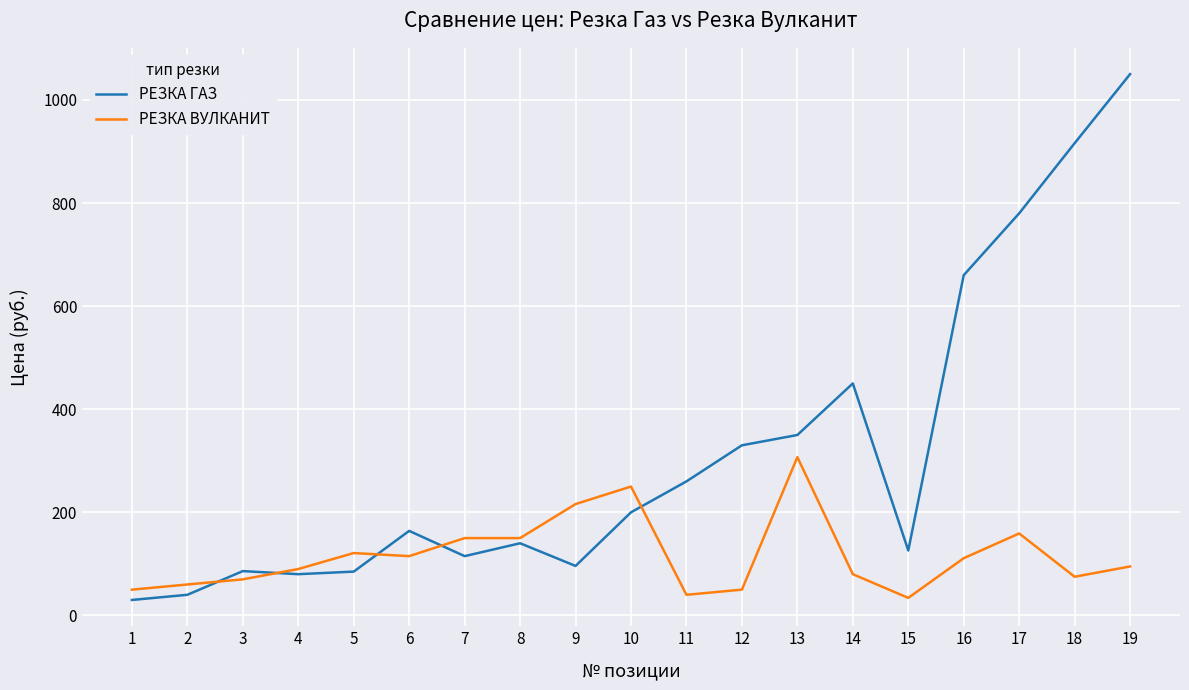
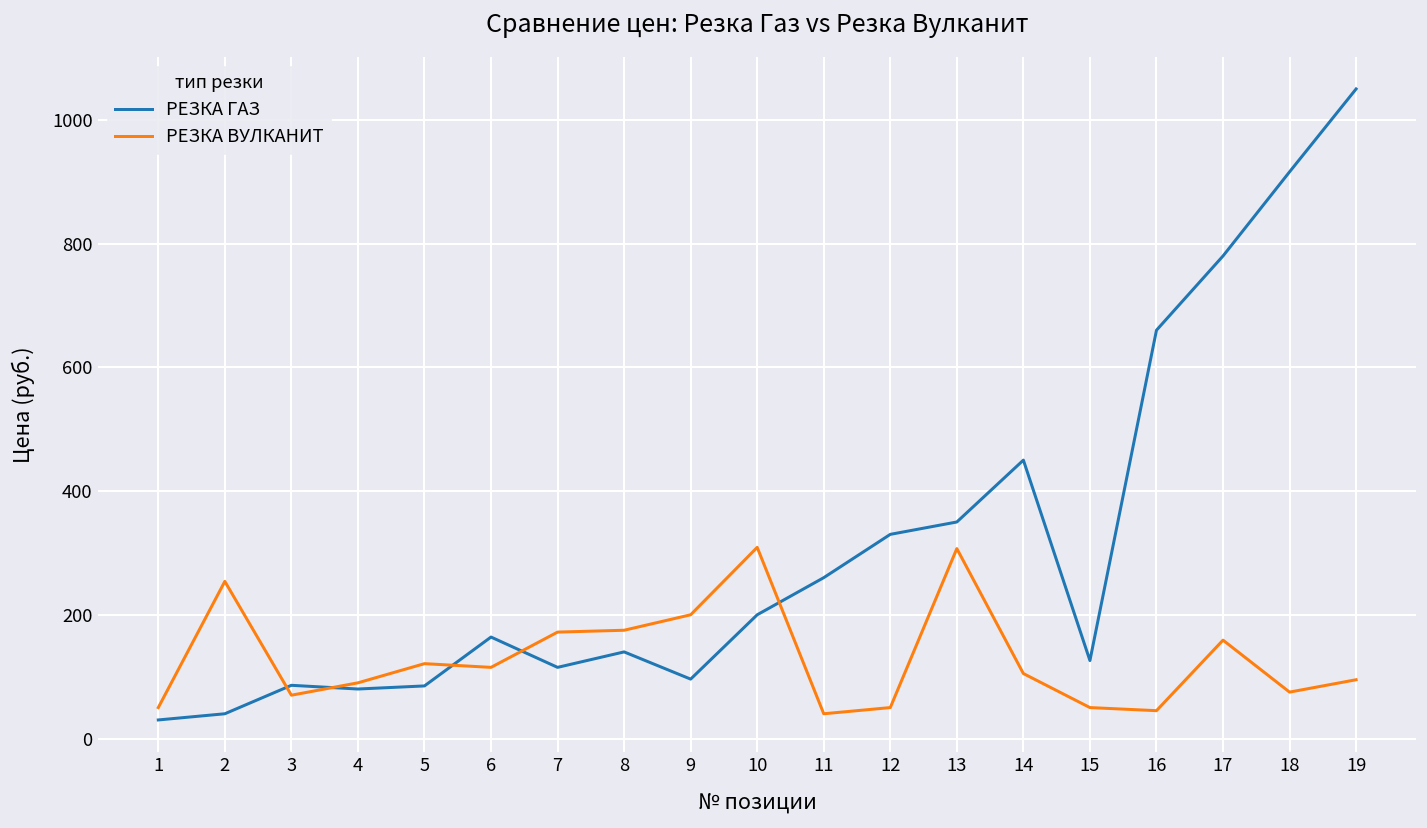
  {
    "РЕЗКА ГАЗ": {
      "1": 30,
      "2": 40,
      "3": 90,
      "4": 80,
      "5": 90,
      "6": 160,
      "7": 120,
      "8": 140,
      "9": 100,
      "10": 200,
      "11": 260,
      "12": 330,
      "13": 350,
      "14": 450,
      "15": 130,
      "16": 660,
      "17": 780,
      "18": 920,
      "19": 1050
    },
    "РЕЗКА ВУЛКАНИТ": {
      "1": 50,
-     "2": 60,
+     "2": 250,
      "3": 70,
      "4": 90,
      "5": 120,
      "6": 120,
-     "7": 150,
-     "8": 150,
-     "9": 220,
-     "10": 250,
+     "7": 170,
+     "8": 180,
+     "9": 200,
+     "10": 310,
      "11": 40,
      "12": 50,
      "13": 310,
-     "14": 80,
-     "15": 30,
-     "16": 110,
+     "14": 110,
+     "15": 50,
+     "16": 50,
      "17": 160,
      "18": 80,
      "19": 100
    }
  }
